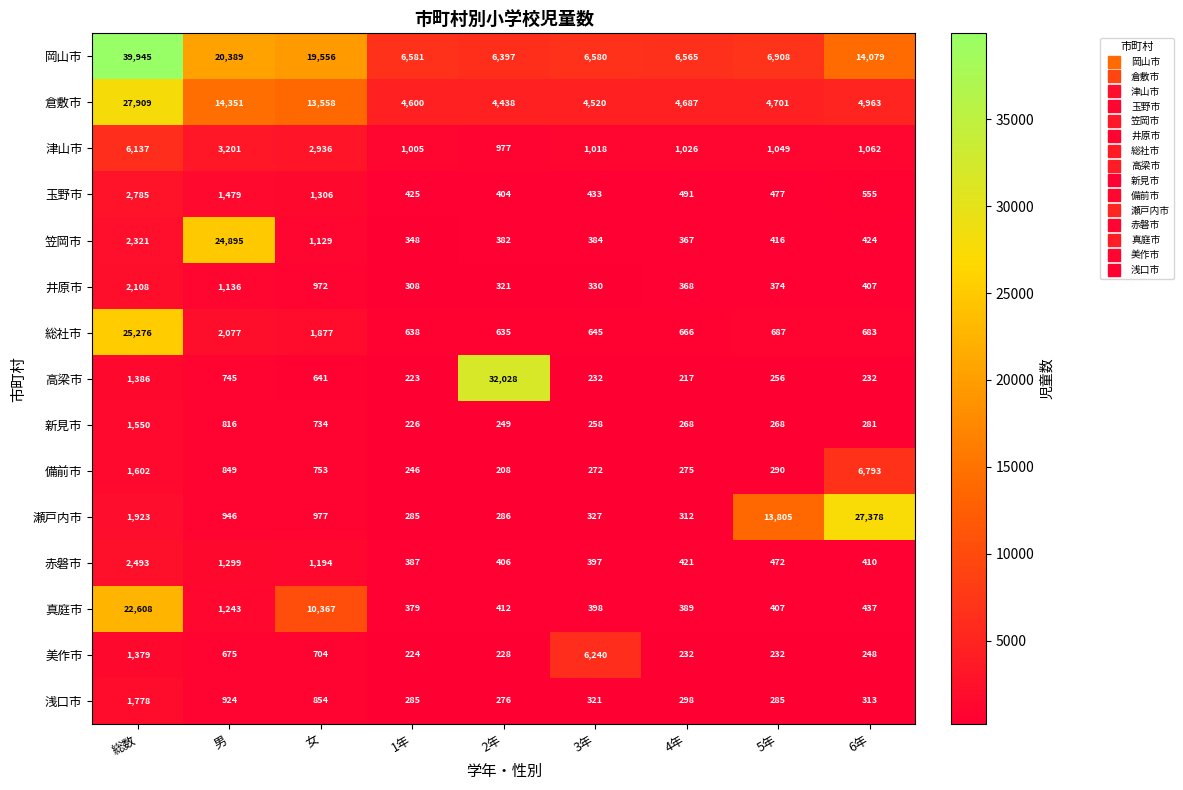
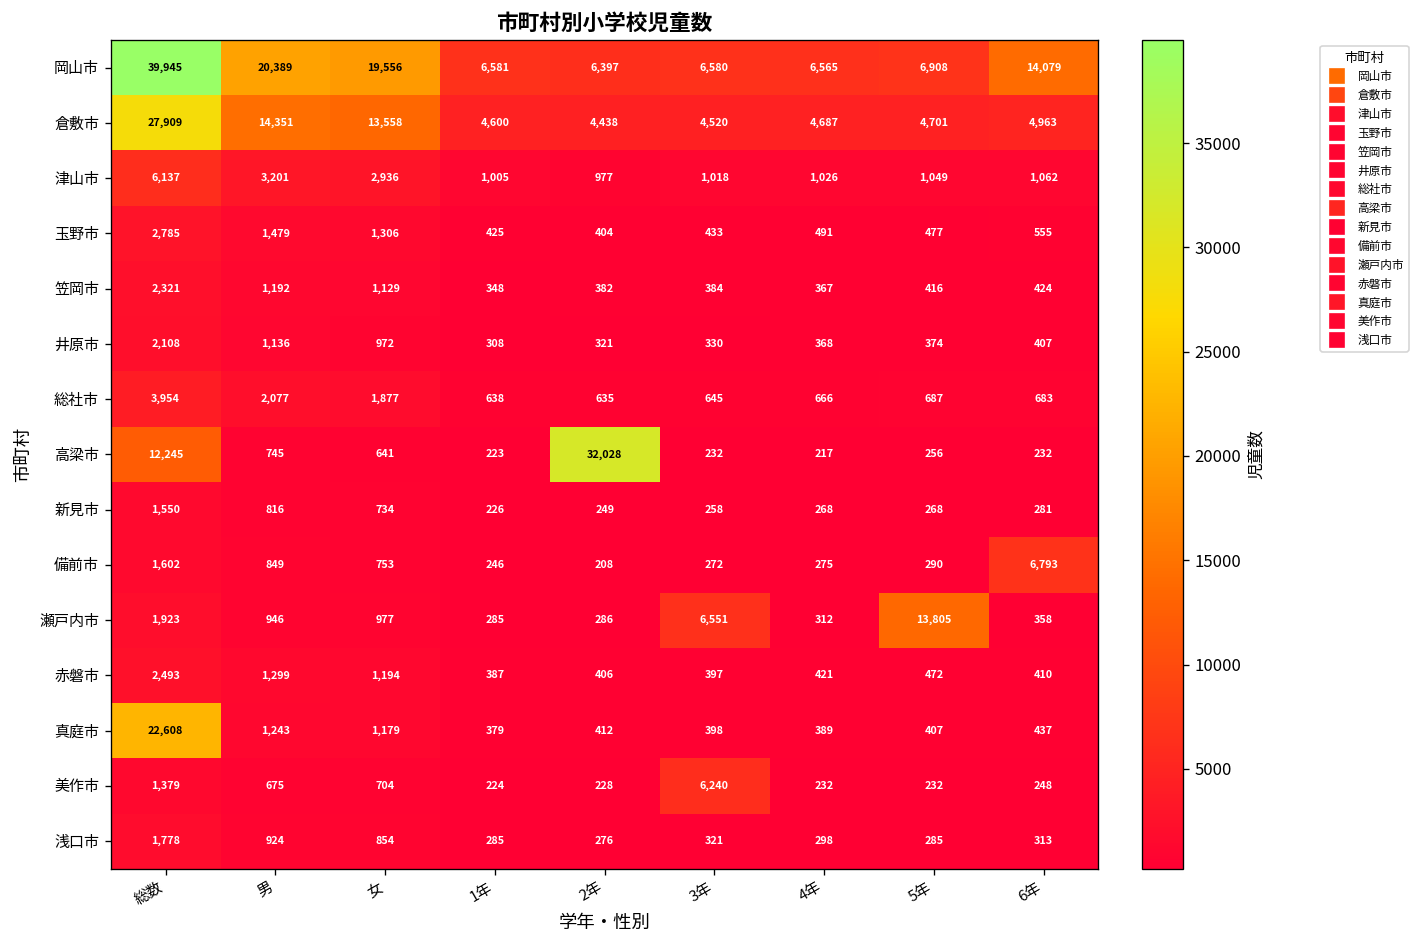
  {
    "岡山市": {
      "総数": "39,945",
      "男": "20,389",
      "女": "19,556",
      "1年": "6,581",
      "2年": "6,397",
      "3年": "6,580",
      "4年": "6,565",
      "5年": "6,908",
      "6年": "14,079"
    },
    "倉敷市": {
      "総数": "27,909",
      "男": "14,351",
      "女": "13,558",
      "1年": "4,600",
      "2年": "4,438",
      "3年": "4,520",
      "4年": "4,687",
      "5年": "4,701",
      "6年": "4,963"
    },
    "津山市": {
      "総数": "6,137",
      "男": "3,201",
      "女": "2,936",
      "1年": "1,005",
      "2年": "977",
      "3年": "1,018",
      "4年": "1,026",
      "5年": "1,049",
      "6年": "1,062"
    },
    "玉野市": {
      "総数": "2,785",
      "男": "1,479",
      "女": "1,306",
      "1年": "425",
      "2年": "404",
      "3年": "433",
      "4年": "491",
      "5年": "477",
      "6年": "555"
    },
    "笠岡市": {
      "総数": "2,321",
-     "男": "24,895",
+     "男": "1,192",
      "女": "1,129",
      "1年": "348",
      "2年": "382",
      "3年": "384",
      "4年": "367",
      "5年": "416",
      "6年": "424"
    },
    "井原市": {
      "総数": "2,108",
      "男": "1,136",
      "女": "972",
      "1年": "308",
      "2年": "321",
      "3年": "330",
      "4年": "368",
      "5年": "374",
      "6年": "407"
    },
    "総社市": {
-     "総数": "25,276",
+     "総数": "3,954",
      "男": "2,077",
      "女": "1,877",
      "1年": "638",
      "2年": "635",
      "3年": "645",
      "4年": "666",
      "5年": "687",
      "6年": "683"
    },
    "高梁市": {
-     "総数": "1,386",
+     "総数": "12,245",
      "男": "745",
      "女": "641",
      "1年": "223",
      "2年": "32,028",
      "3年": "232",
      "4年": "217",
      "5年": "256",
      "6年": "232"
    },
    "新見市": {
      "総数": "1,550",
      "男": "816",
      "女": "734",
      "1年": "226",
      "2年": "249",
      "3年": "258",
      "4年": "268",
      "5年": "268",
      "6年": "281"
    },
    "備前市": {
      "総数": "1,602",
      "男": "849",
      "女": "753",
      "1年": "246",
      "2年": "208",
      "3年": "272",
      "4年": "275",
      "5年": "290",
      "6年": "6,793"
    },
    "瀬戸内市": {
      "総数": "1,923",
      "男": "946",
      "女": "977",
      "1年": "285",
      "2年": "286",
-     "3年": "327",
+     "3年": "6,551",
      "4年": "312",
      "5年": "13,805",
-     "6年": "27,378"
+     "6年": "358"
    },
    "赤磐市": {
      "総数": "2,493",
      "男": "1,299",
      "女": "1,194",
      "1年": "387",
      "2年": "406",
      "3年": "397",
      "4年": "421",
      "5年": "472",
      "6年": "410"
    },
    "真庭市": {
      "総数": "22,608",
      "男": "1,243",
-     "女": "10,367",
+     "女": "1,179",
      "1年": "379",
      "2年": "412",
      "3年": "398",
      "4年": "389",
      "5年": "407",
      "6年": "437"
    },
    "美作市": {
      "総数": "1,379",
      "男": "675",
      "女": "704",
      "1年": "224",
      "2年": "228",
      "3年": "6,240",
      "4年": "232",
      "5年": "232",
      "6年": "248"
    },
    "浅口市": {
      "総数": "1,778",
      "男": "924",
      "女": "854",
      "1年": "285",
      "2年": "276",
      "3年": "321",
      "4年": "298",
      "5年": "285",
      "6年": "313"
    }
  }
